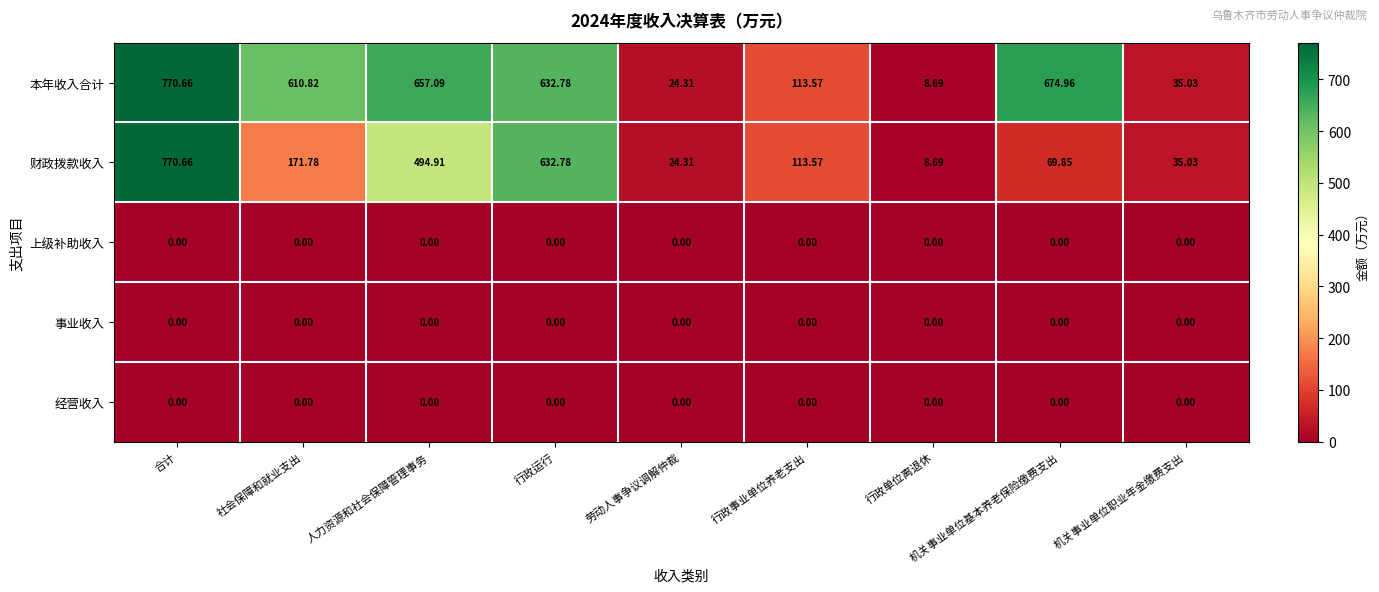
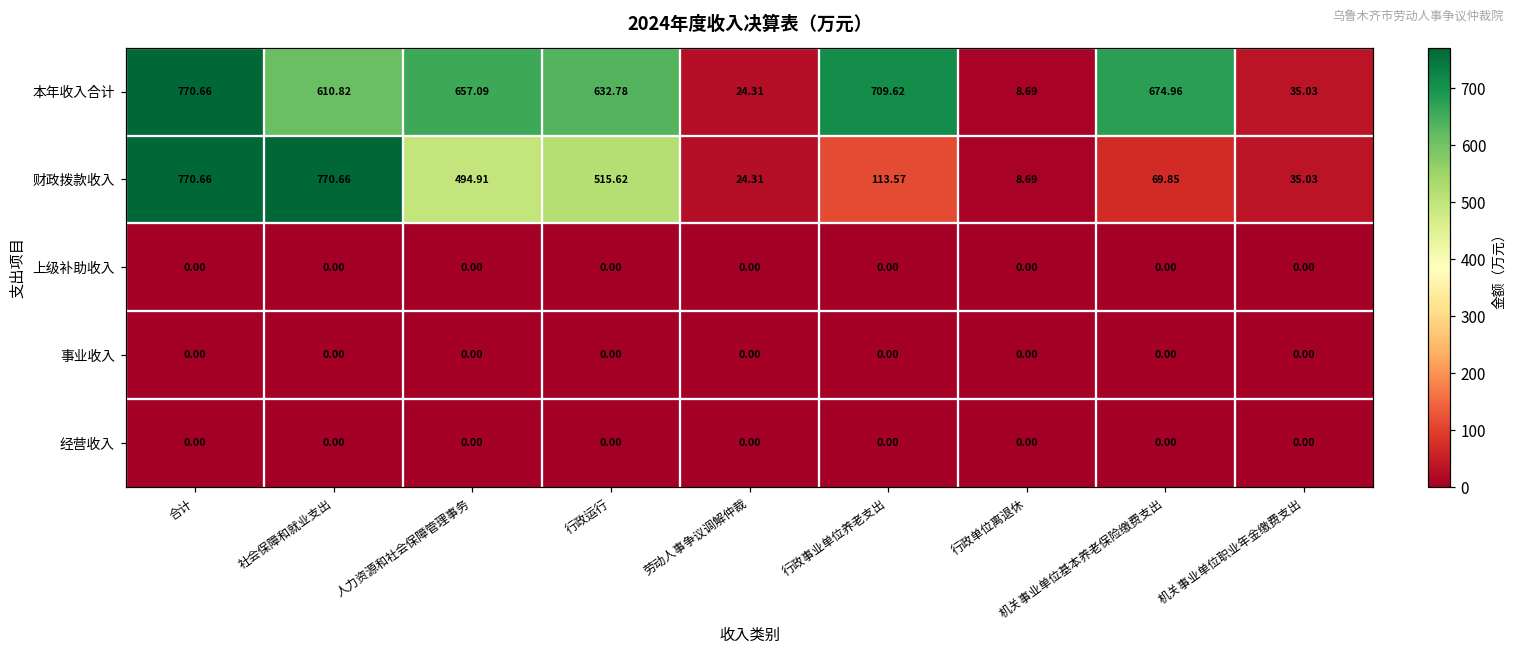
  {
    "本年收入合计": {
      "合计": 770.66,
      "社会保障和就业支出": 610.82,
      "人力资源和社会保障管理事务": 657.09,
      "行政运行": 632.78,
      "劳动人事争议调解仲裁": 24.31,
-     "行政事业单位养老支出": 113.57,
+     "行政事业单位养老支出": 709.62,
      "行政单位离退休": 8.69,
      "机关事业单位基本养老保险缴费支出": 674.96,
      "机关事业单位职业年金缴费支出": 35.03
    },
    "财政拨款收入": {
      "合计": 770.66,
-     "社会保障和就业支出": 171.78,
+     "社会保障和就业支出": 770.66,
      "人力资源和社会保障管理事务": 494.91,
-     "行政运行": 632.78,
+     "行政运行": 515.62,
      "劳动人事争议调解仲裁": 24.31,
      "行政事业单位养老支出": 113.57,
      "行政单位离退休": 8.69,
      "机关事业单位基本养老保险缴费支出": 69.85,
      "机关事业单位职业年金缴费支出": 35.03
    },
    "上级补助收入": {
      "合计": 0.00,
      "社会保障和就业支出": 0.00,
      "人力资源和社会保障管理事务": 0.00,
      "行政运行": 0.00,
      "劳动人事争议调解仲裁": 0.00,
      "行政事业单位养老支出": 0.00,
      "行政单位离退休": 0.00,
      "机关事业单位基本养老保险缴费支出": 0.00,
      "机关事业单位职业年金缴费支出": 0.00
    },
    "事业收入": {
      "合计": 0.00,
      "社会保障和就业支出": 0.00,
      "人力资源和社会保障管理事务": 0.00,
      "行政运行": 0.00,
      "劳动人事争议调解仲裁": 0.00,
      "行政事业单位养老支出": 0.00,
      "行政单位离退休": 0.00,
      "机关事业单位基本养老保险缴费支出": 0.00,
      "机关事业单位职业年金缴费支出": 0.00
    },
    "经营收入": {
      "合计": 0.00,
      "社会保障和就业支出": 0.00,
      "人力资源和社会保障管理事务": 0.00,
      "行政运行": 0.00,
      "劳动人事争议调解仲裁": 0.00,
      "行政事业单位养老支出": 0.00,
      "行政单位离退休": 0.00,
      "机关事业单位基本养老保险缴费支出": 0.00,
      "机关事业单位职业年金缴费支出": 0.00
    }
  }
